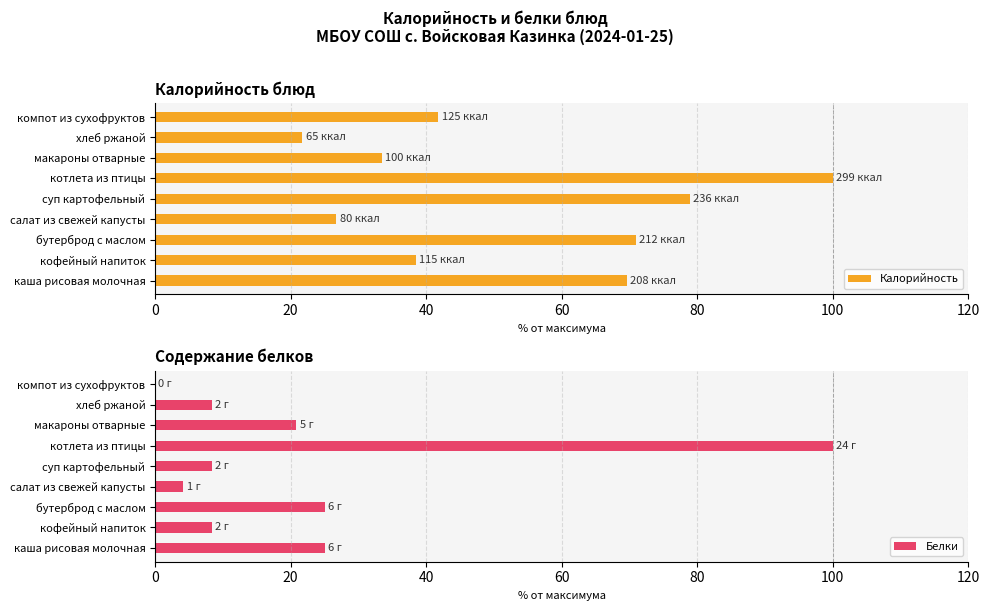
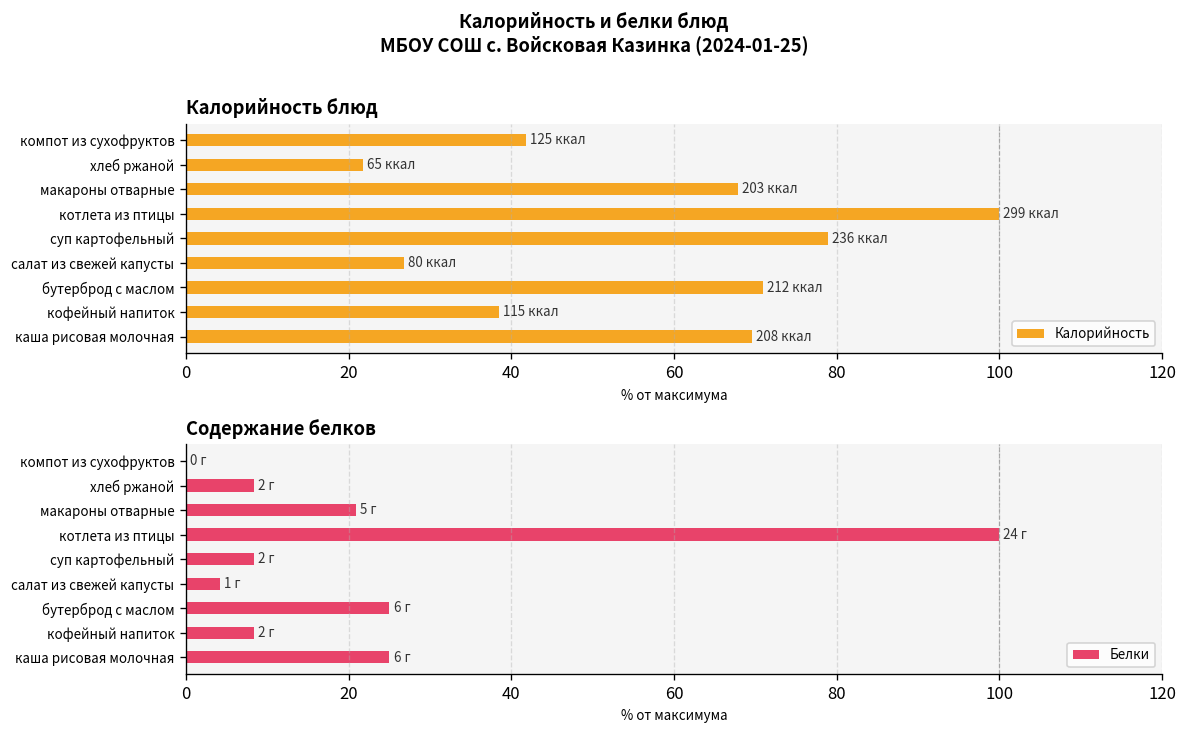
  {
    "Калорийность блюд": {
-     "макароны отварные": 100
+     "макароны отварные": 203
    },
    "Содержание белков": {
      "компот из сухофруктов": 0
    }
  }
